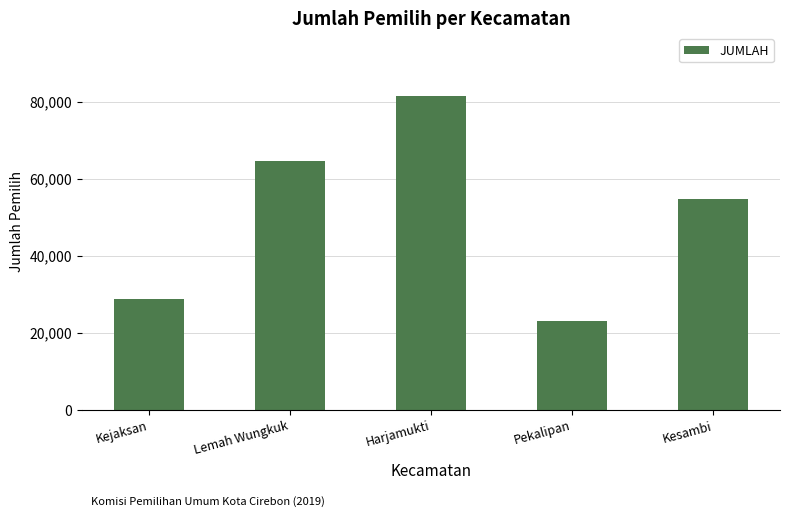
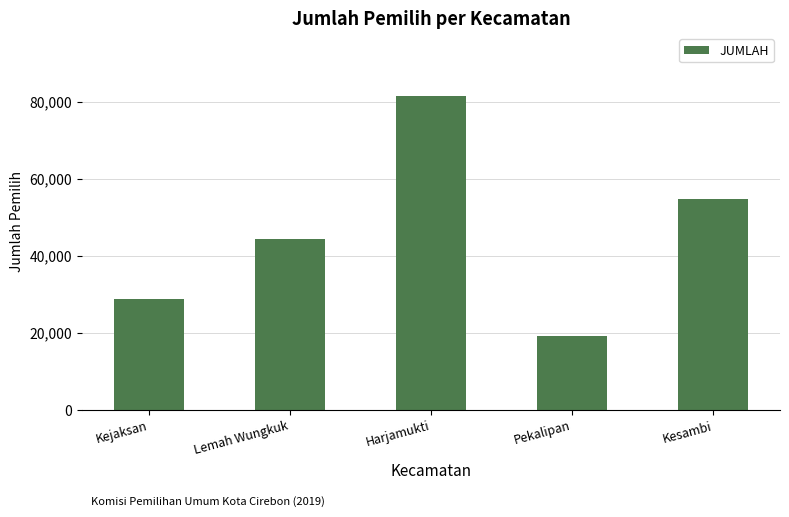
  {
    "Kejaksan": "29,000",
-   "Lemah Wungkuk": "65,000",
+   "Lemah Wungkuk": "44,000",
    "Harjamukti": "82,000",
-   "Pekalipan": "23,000",
+   "Pekalipan": "19,000",
    "Kesambi": "55,000"
  }
